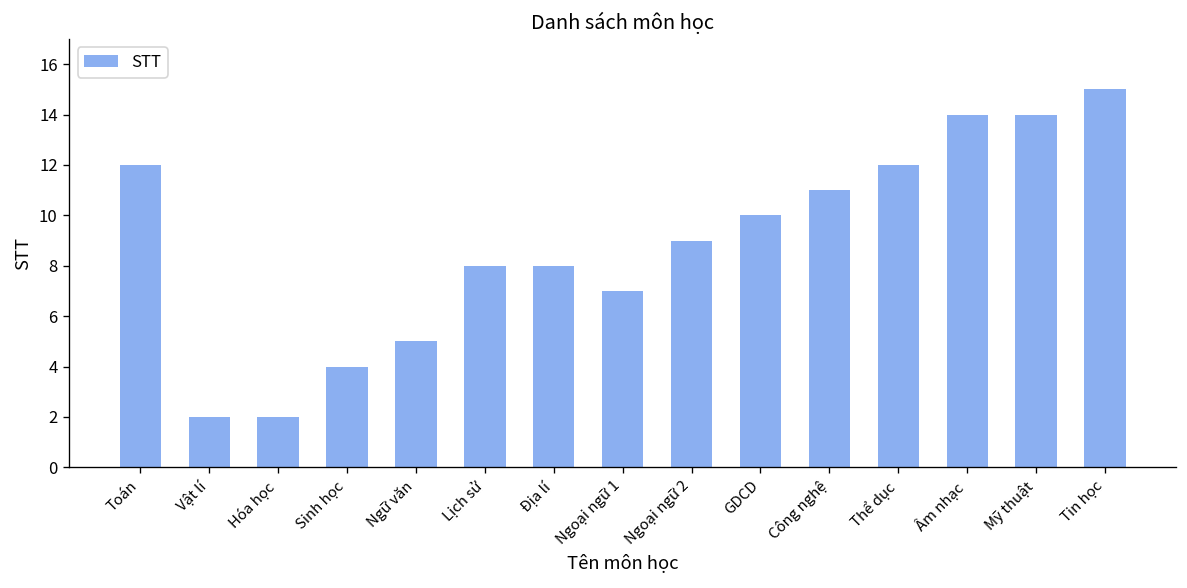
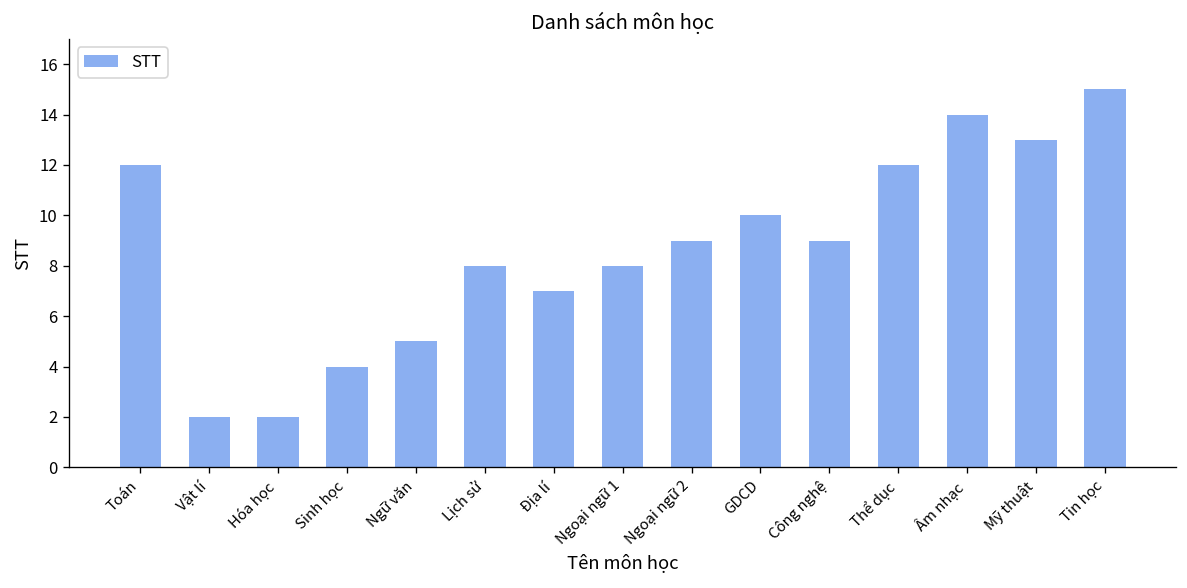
  {
    "Toán": 12,
    "Vật lí": 2,
    "Hóa học": 2,
    "Sinh học": 4,
    "Ngữ văn": 5,
    "Lịch sử": 8,
-   "Địa lí": 8,
-   "Ngoại ngữ 1": 7,
+   "Địa lí": 7,
+   "Ngoại ngữ 1": 8,
    "Ngoại ngữ 2": 9,
    "GDCD": 10,
-   "Công nghệ": 11,
+   "Công nghệ": 9,
    "Thể dục": 12,
    "Âm nhạc": 14,
-   "Mỹ thuật": 14,
+   "Mỹ thuật": 13,
    "Tin học": 15
  }
